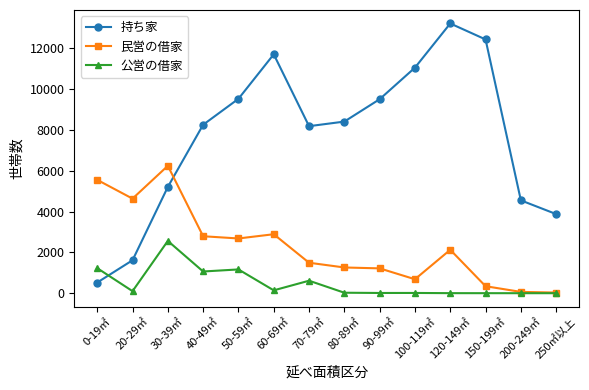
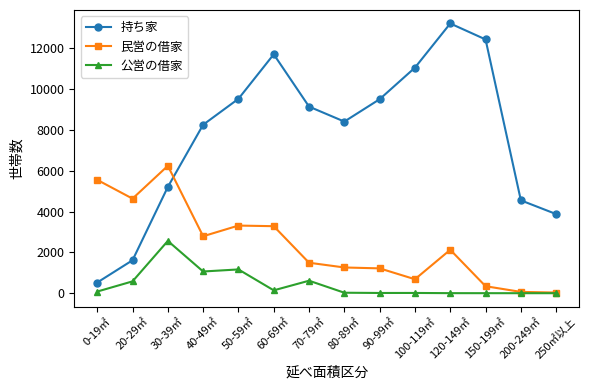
  {
    "持ち家": {
      "0-19㎡": 500,
      "20-29㎡": 1600,
      "30-39㎡": 5200,
      "40-49㎡": 8300,
      "50-59㎡": 9500,
      "60-69㎡": 11700,
-     "70-79㎡": 8200,
+     "70-79㎡": 9100,
      "80-89㎡": 8400,
      "90-99㎡": 9500,
      "100-119㎡": 11100,
      "120-149㎡": 13200,
      "150-199㎡": 12400,
      "200-249㎡": 4600,
      "250㎡以上": 3900
    },
    "民営の借家": {
      "0-19㎡": 5600,
      "20-29㎡": 4600,
      "30-39㎡": 6200,
      "40-49㎡": 2800,
-     "50-59㎡": 2700,
-     "60-69㎡": 2900,
+     "50-59㎡": 3300,
+     "60-69㎡": 3300,
      "70-79㎡": 1500,
      "80-89㎡": 1300,
      "90-99㎡": 1200,
      "100-119㎡": 700,
      "120-149㎡": 2100,
      "150-199㎡": 300
    },
    "公営の借家": {
-     "0-19㎡": 1200,
-     "20-29㎡": 100,
+     "0-19㎡": 100,
+     "20-29㎡": 600,
      "30-39㎡": 2600,
      "40-49㎡": 1100,
      "50-59㎡": 1200,
      "60-69㎡": 100,
      "70-79㎡": 600,
      "80-89㎡": 0,
      "90-99㎡": 0,
      "100-119㎡": 0,
      "120-149㎡": 0,
      "150-199㎡": 0
    }
  }
